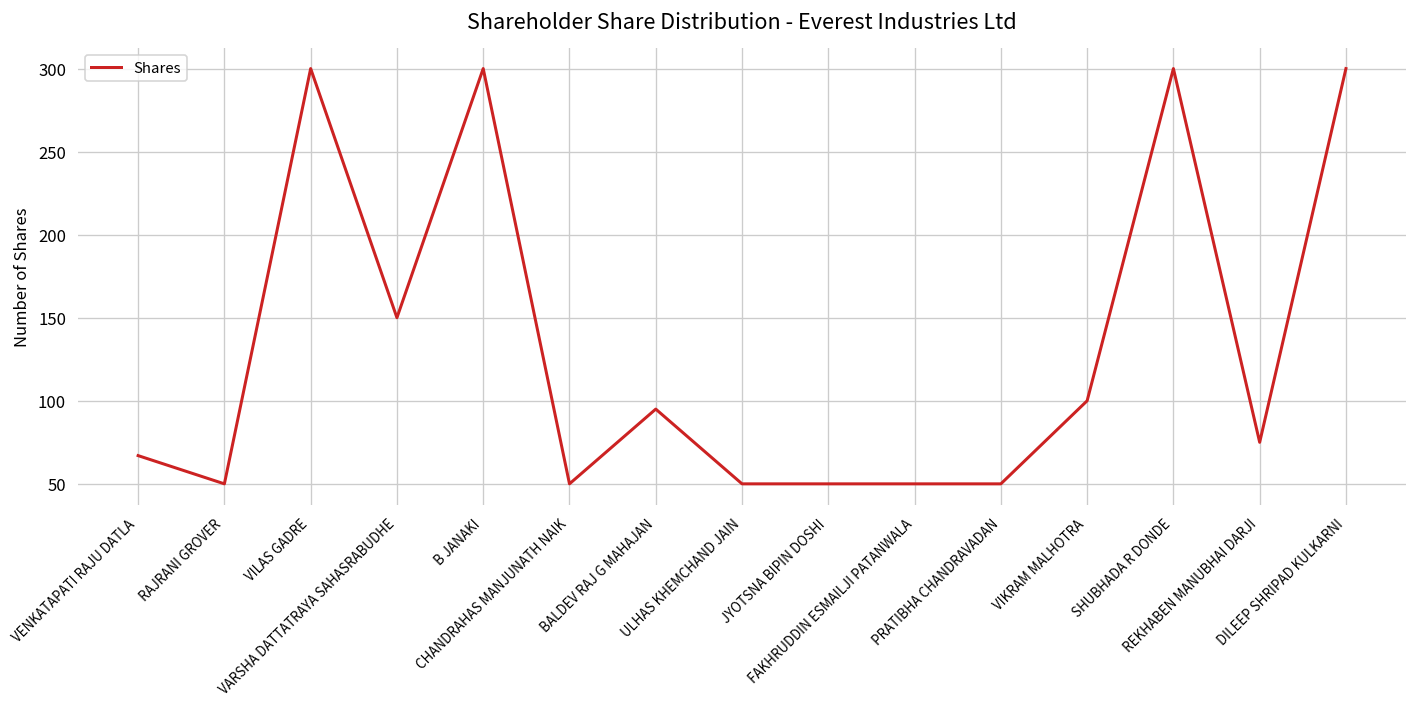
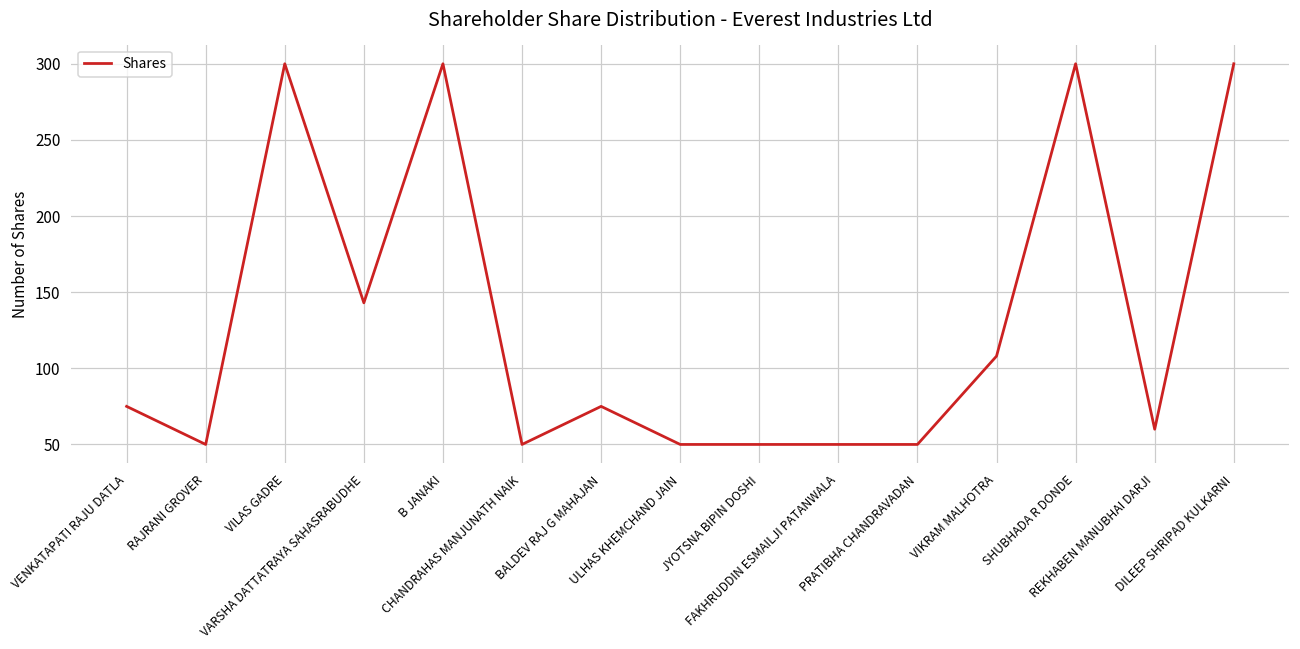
  {
-   "VENKATAPATI RAJU DATLA": 67,
+   "VENKATAPATI RAJU DATLA": 75,
    "RAJRANI GROVER": 50,
    "VILAS GADRE": 300,
-   "VARSHA DATTATRAYA SAHASRABUDHE": 150,
+   "VARSHA DATTATRAYA SAHASRABUDHE": 143,
    "B JANAKI": 300,
    "CHANDRAHAS MANJUNATH NAIK": 50,
-   "BALDEV RAJ G MAHAJAN": 95,
+   "BALDEV RAJ G MAHAJAN": 75,
    "ULHAS KHEMCHAND JAIN": 50,
    "JYOTSNA BIPIN DOSHI": 50,
    "FAKHRUDDIN ESMAILJI PATANWALA": 50,
    "PRATIBHA CHANDRAVADAN": 50,
-   "VIKRAM MALHOTRA": 100,
+   "VIKRAM MALHOTRA": 108,
    "SHUBHADA R DONDE": 300,
-   "REKHABEN MANUBHAI DARJI": 75,
+   "REKHABEN MANUBHAI DARJI": 60,
    "DILEEP SHRIPAD KULKARNI": 300
  }
